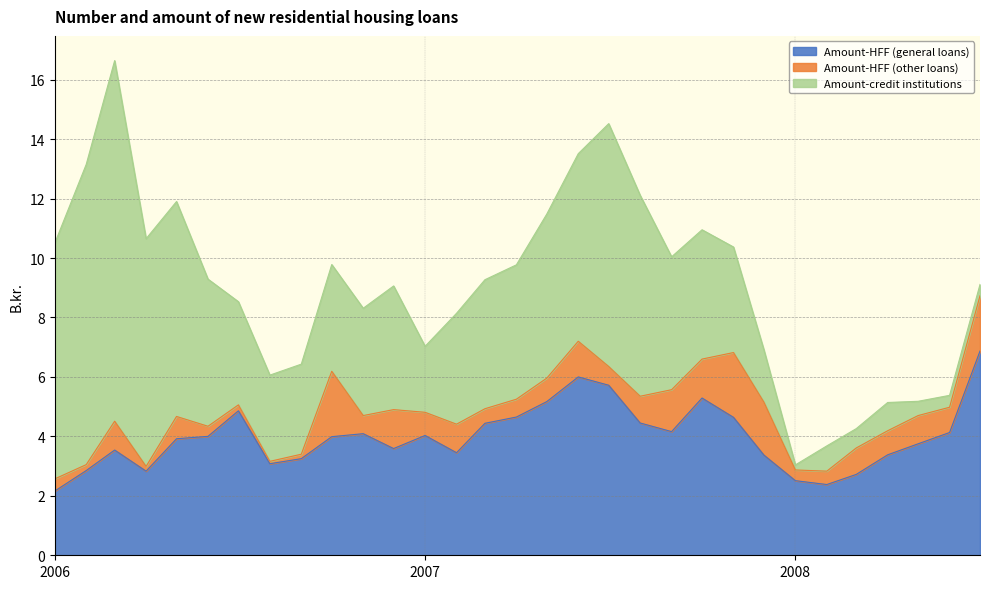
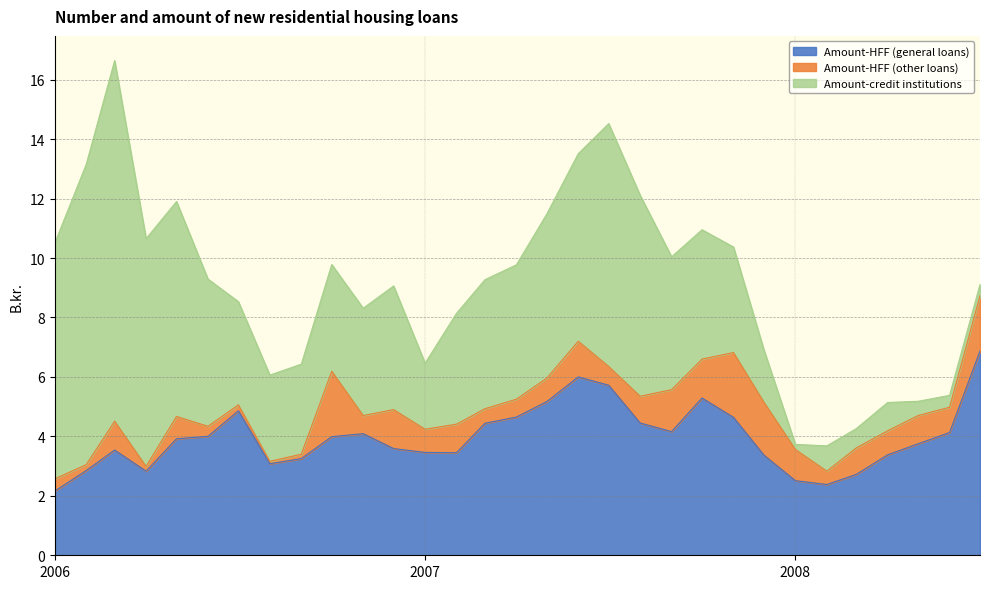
  {
    "Amount-HFF (general loans)": {
      "2006": 2.2,
-     "2007": 4.0,
+     "2007": 3.5,
      "2008": 2.5
    },
    "Amount-HFF (other loans)": {
      "2006": 0.4,
      "2007": 0.8,
-     "2008": 0.4
+     "2008": 1.0
    },
    "Amount-credit institutions": {
      "2006": 7.9,
      "2007": 2.2,
      "2008": 0.2
    }
  }
